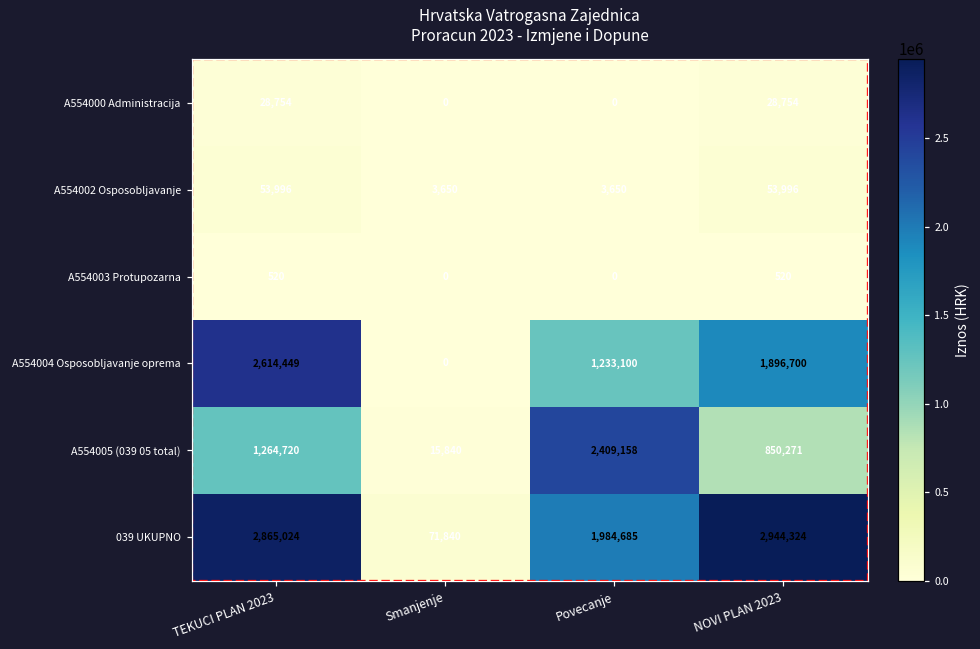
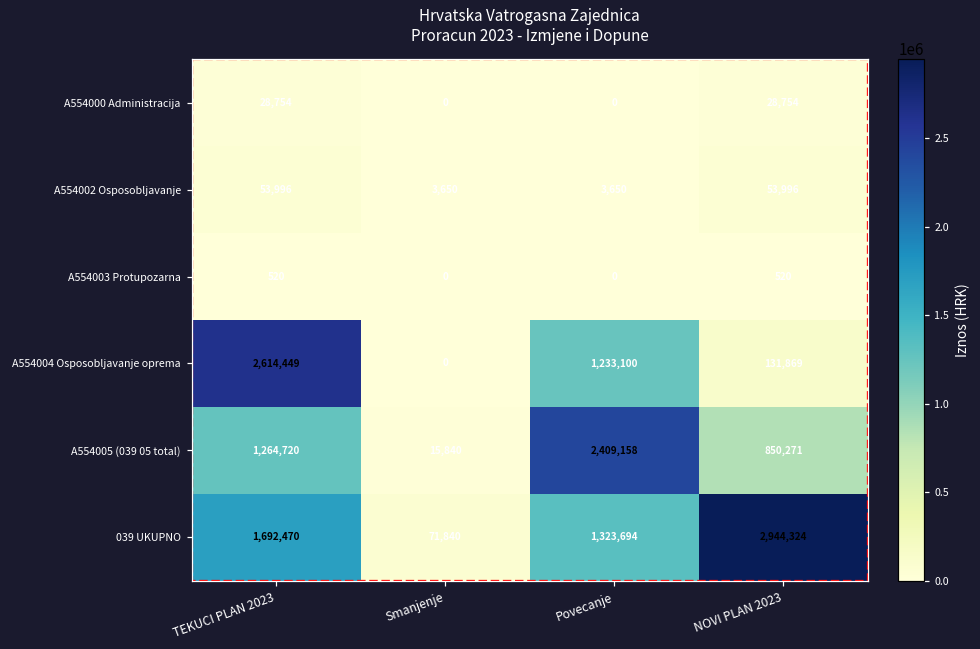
  {
    "A554004 Osposobljavanje oprema": {
      "TEKUCI PLAN 2023": "2,614,449",
      "Povecanje": "1,233,100",
-     "NOVI PLAN 2023": "1,896,700"
+     "NOVI PLAN 2023": "131,869"
    },
    "A554005 (039 05 total)": {
      "TEKUCI PLAN 2023": "1,264,720",
      "Povecanje": "2,409,158",
      "NOVI PLAN 2023": "850,271"
    },
    "039 UKUPNO": {
-     "TEKUCI PLAN 2023": "2,865,024",
-     "Povecanje": "1,984,685",
+     "TEKUCI PLAN 2023": "1,692,470",
+     "Povecanje": "1,323,694",
      "NOVI PLAN 2023": "2,944,324"
    }
  }
